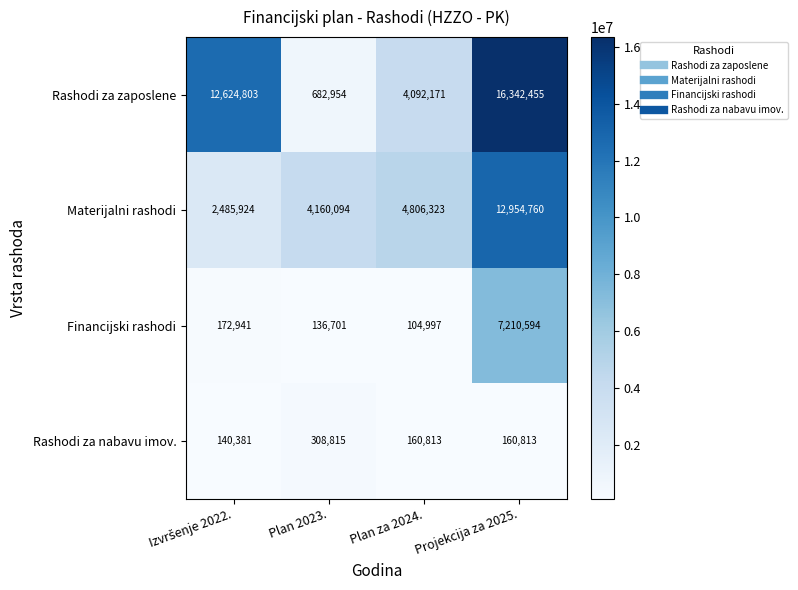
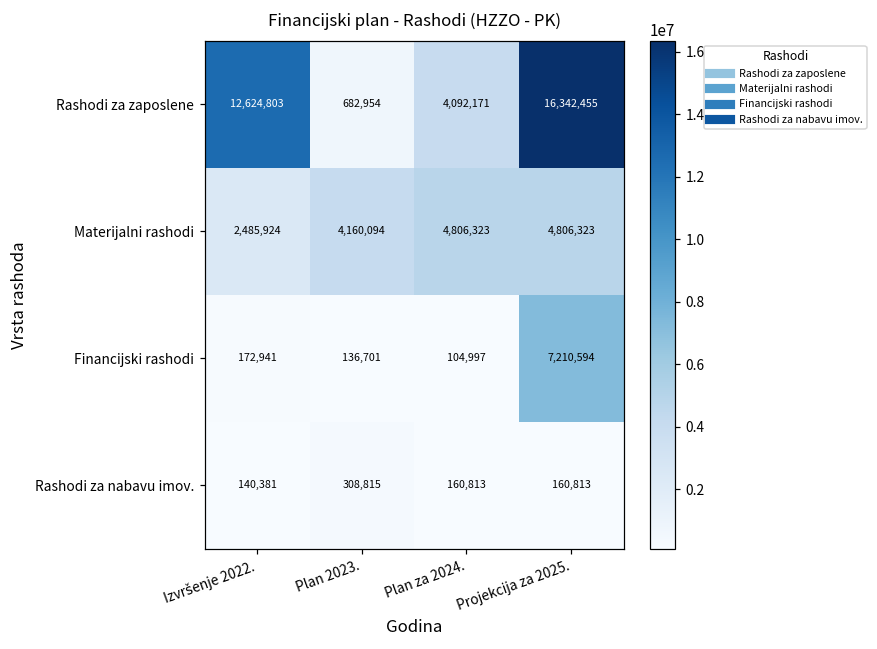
  {
    "Rashodi za zaposlene": {
      "Izvršenje 2022.": "12,624,803",
      "Plan 2023.": "682,954",
      "Plan za 2024.": "4,092,171",
      "Projekcija za 2025.": "16,342,455"
    },
    "Materijalni rashodi": {
      "Izvršenje 2022.": "2,485,924",
      "Plan 2023.": "4,160,094",
      "Plan za 2024.": "4,806,323",
-     "Projekcija za 2025.": "12,954,760"
+     "Projekcija za 2025.": "4,806,323"
    },
    "Financijski rashodi": {
      "Izvršenje 2022.": "172,941",
      "Plan 2023.": "136,701",
      "Plan za 2024.": "104,997",
      "Projekcija za 2025.": "7,210,594"
    },
    "Rashodi za nabavu imov.": {
      "Izvršenje 2022.": "140,381",
      "Plan 2023.": "308,815",
      "Plan za 2024.": "160,813",
      "Projekcija za 2025.": "160,813"
    }
  }
